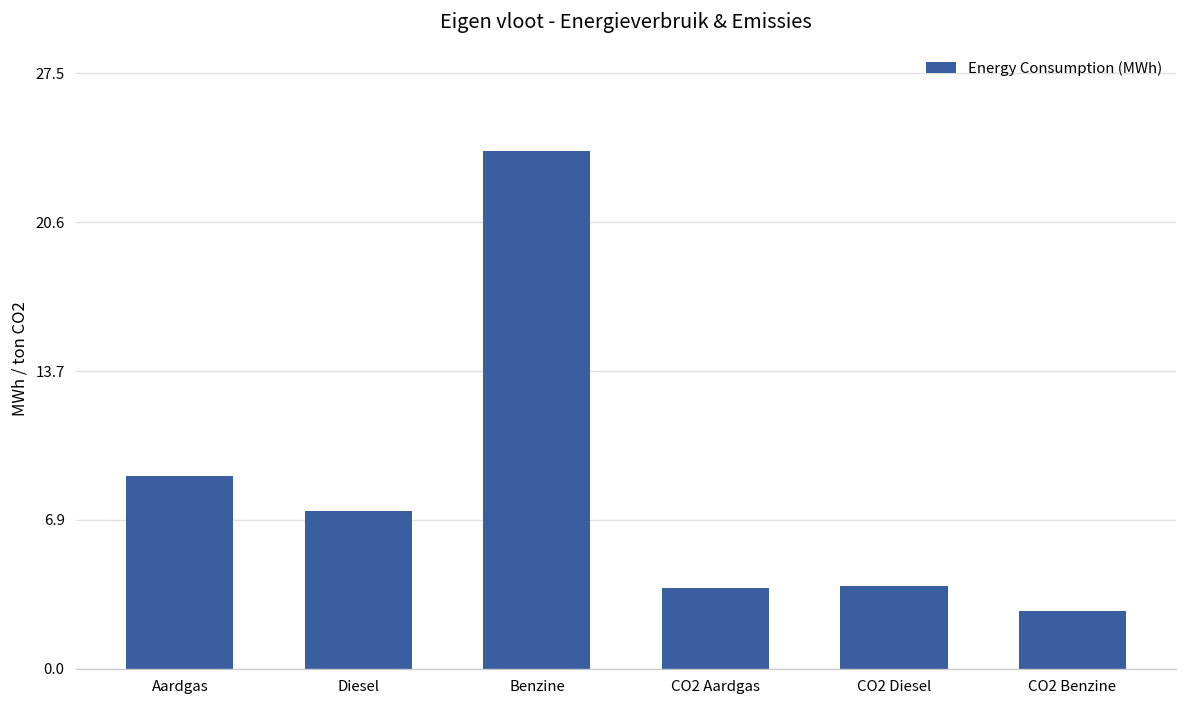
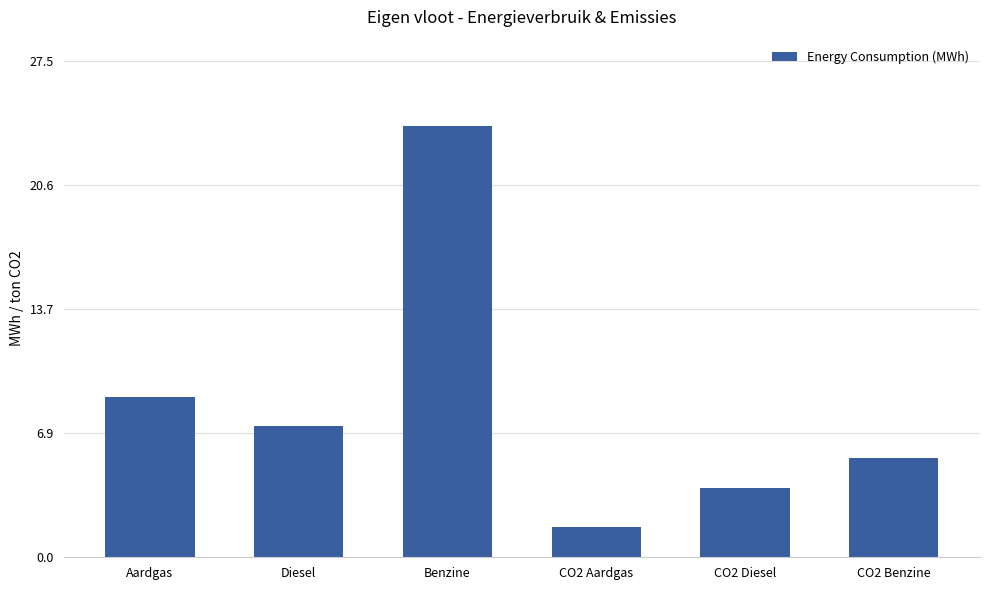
  {
    "Aardgas": 8.9,
    "Diesel": 7.3,
    "Benzine": 23.9,
-   "CO2 Aardgas": 3.7,
+   "CO2 Aardgas": 1.7,
    "CO2 Diesel": 3.8,
-   "CO2 Benzine": 2.7
+   "CO2 Benzine": 5.5
  }
